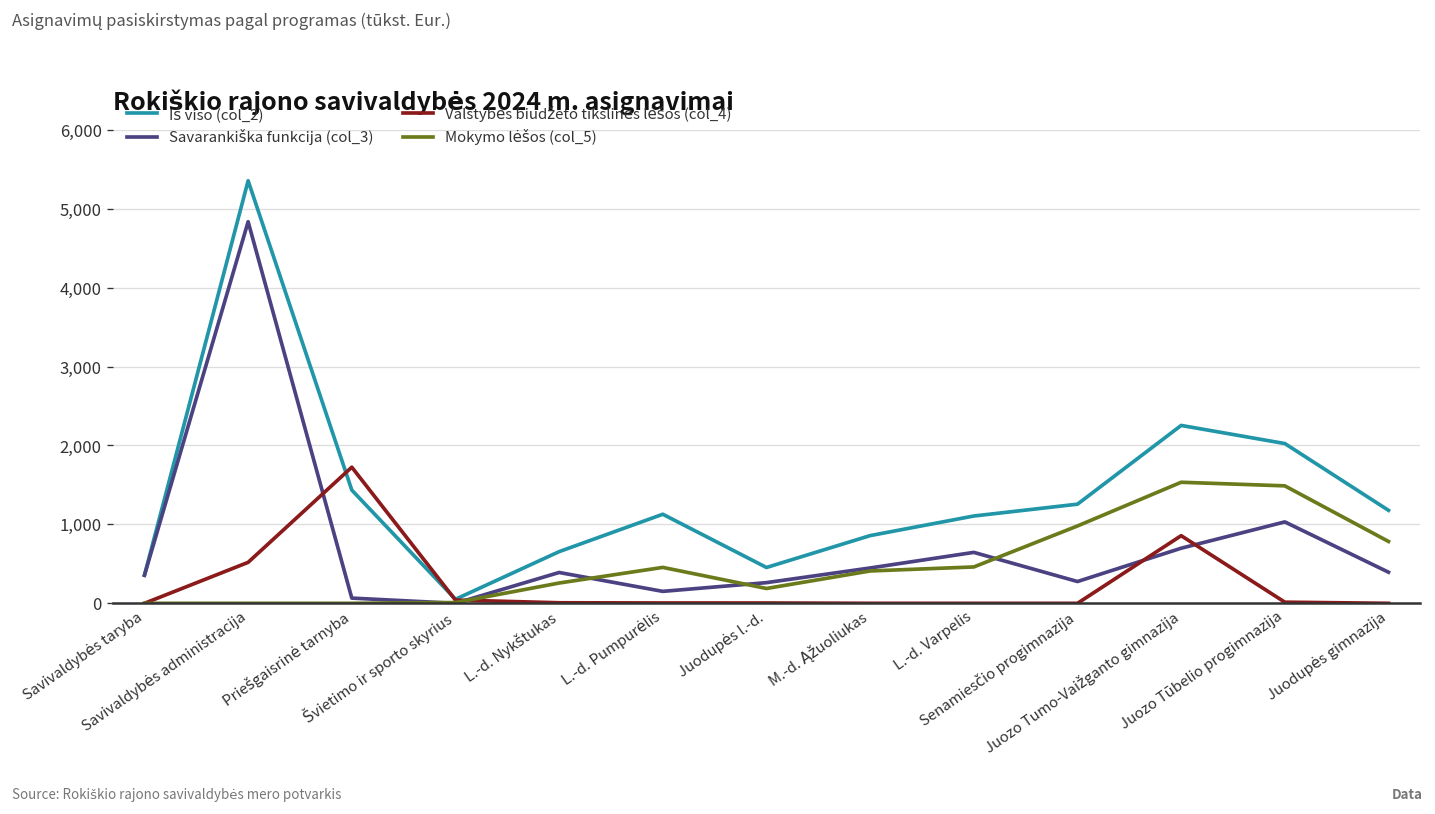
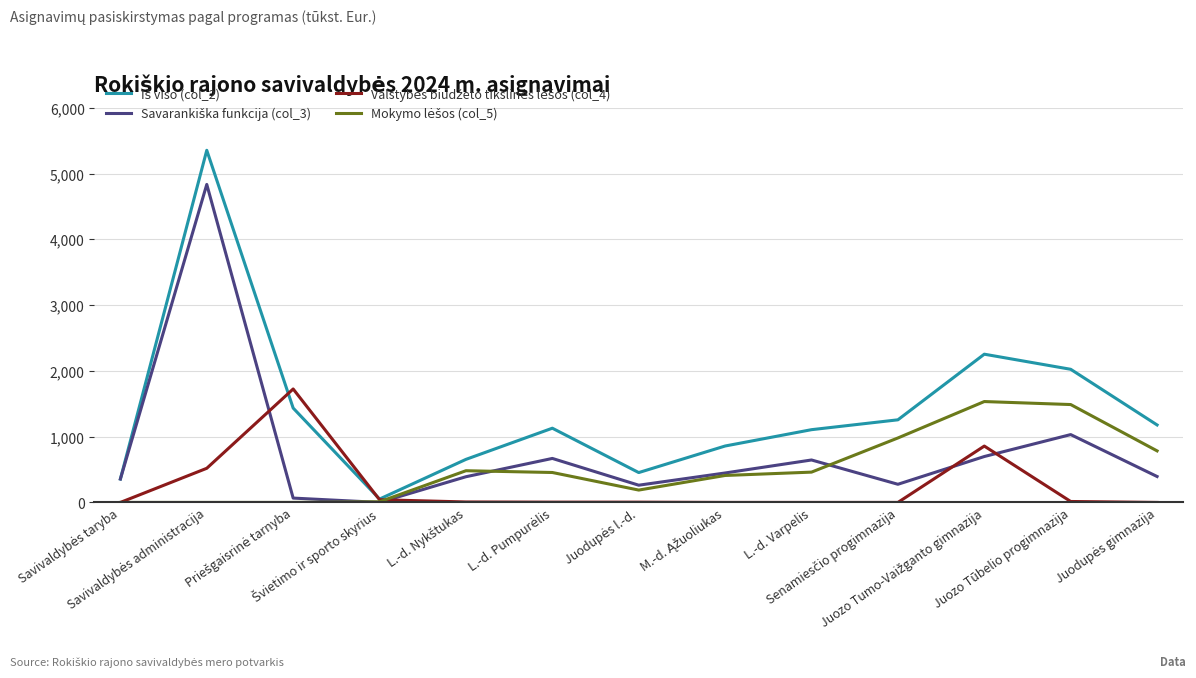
  {
    "Iš viso (col_2)": {
      "Savivaldybės administracija": "5,400",
      "Priešgaisrinė tarnyba": "1,400",
      "L.-d. Nykštukas": "700",
      "L.-d. Pumpurėlis": "1,100",
      "Juodupės l.-d.": "500",
      "M.-d. Ąžuoliukas": "900",
      "L.-d. Varpelis": "1,100",
      "Senamiesčio progimnazija": "1,300",
      "Juozo Tumo-Vaižganto gimnazija": "2,300",
      "Juozo Tūbelio progimnazija": "2,000",
      "Juodupės gimnazija": "1,200"
    },
    "Savarankiška funkcija (col_3)": {
      "Savivaldybės administracija": "4,800",
      "Priešgaisrinė tarnyba": "100",
      "L.-d. Nykštukas": "400",
-     "L.-d. Pumpurėlis": "200",
+     "L.-d. Pumpurėlis": "700",
      "Juodupės l.-d.": "300",
      "L.-d. Varpelis": "600",
      "Senamiesčio progimnazija": "300",
      "Juozo Tumo-Vaižganto gimnazija": "700",
      "Juozo Tūbelio progimnazija": "1,000",
      "Juodupės gimnazija": "400"
    },
    "Valstybės biudžeto tikslinės lėšos (col_4)": {
      "Savivaldybės administracija": "500",
      "Priešgaisrinė tarnyba": "1,700",
      "L.-d. Nykštukas": "0",
      "L.-d. Pumpurėlis": "0",
      "Juodupės l.-d.": "0",
      "M.-d. Ąžuoliukas": "0",
      "L.-d. Varpelis": "0",
      "Senamiesčio progimnazija": "0",
      "Juozo Tumo-Vaižganto gimnazija": "900",
      "Juozo Tūbelio progimnazija": "0",
      "Juodupės gimnazija": "0"
    },
    "Mokymo lėšos (col_5)": {
      "Savivaldybės administracija": "0",
      "Priešgaisrinė tarnyba": "0",
-     "L.-d. Nykštukas": "300",
+     "L.-d. Nykštukas": "500",
      "L.-d. Pumpurėlis": "500",
      "Juodupės l.-d.": "200",
      "L.-d. Varpelis": "500",
      "Senamiesčio progimnazija": "1,000",
      "Juozo Tumo-Vaižganto gimnazija": "1,500",
      "Juozo Tūbelio progimnazija": "1,500",
      "Juodupės gimnazija": "800"
    }
  }
